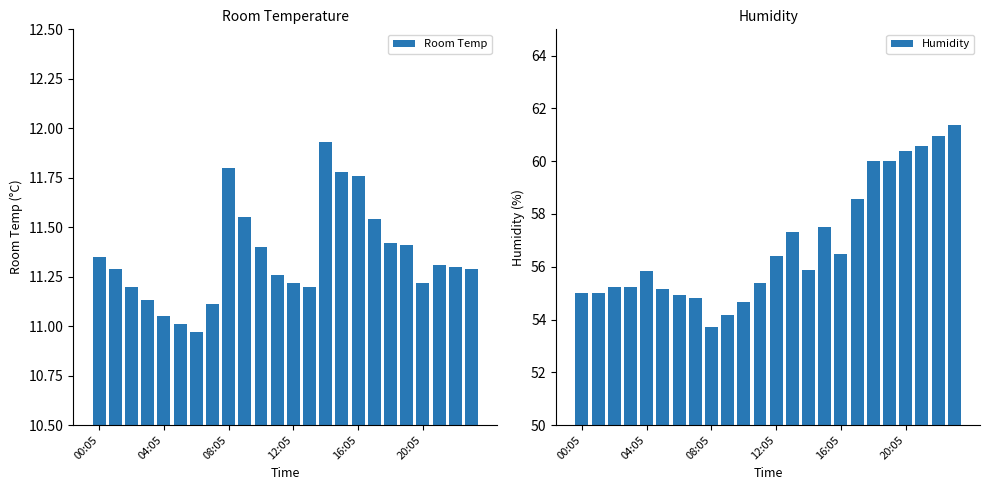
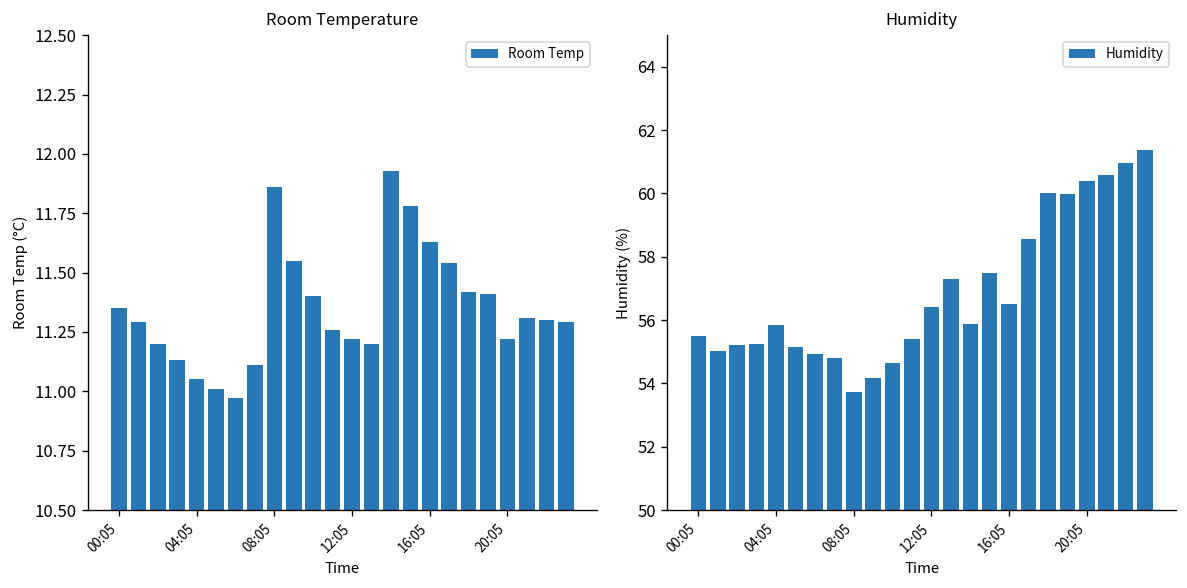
  {
    "Room Temperature": {
      "00:05": 11.35,
      "04:05": 11.05,
-     "08:05": 11.80,
+     "08:05": 11.86,
      "12:05": 11.22,
-     "16:05": 11.76,
+     "16:05": 11.63,
      "20:05": 11.22
    },
    "Humidity": {
-     "00:05": 55.0,
+     "00:05": 55.5,
      "04:05": 55.8,
      "08:05": 53.7,
      "12:05": 56.4,
      "16:05": 56.5,
      "20:05": 60.4
    }
  }
